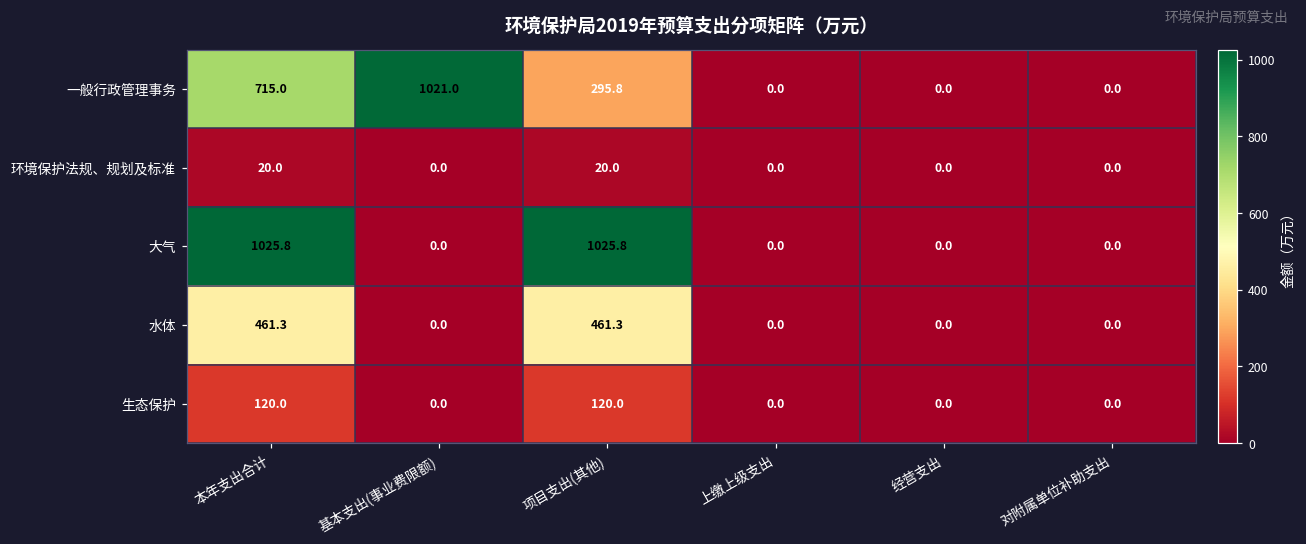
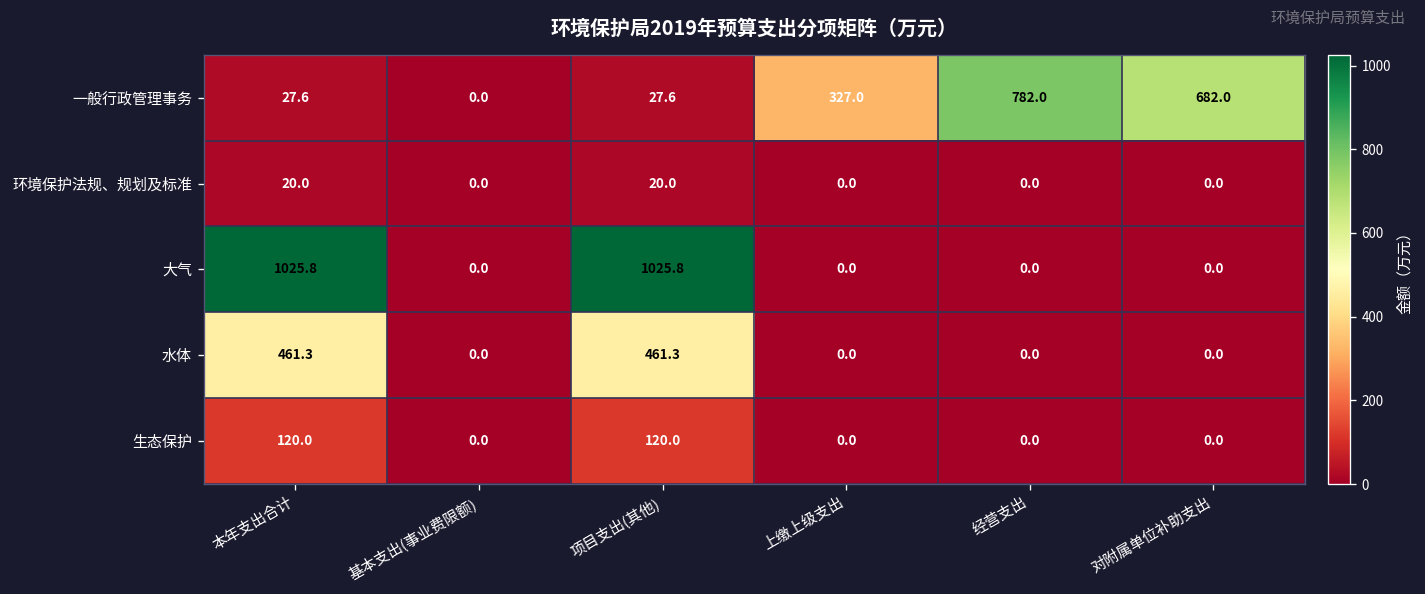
  {
    "一般行政管理事务": {
-     "本年支出合计": 715.0,
-     "基本支出(事业费限额)": 1021.0,
-     "项目支出(其他)": 295.8,
-     "上缴上级支出": 0.0,
-     "经营支出": 0.0,
-     "对附属单位补助支出": 0.0
+     "本年支出合计": 27.6,
+     "基本支出(事业费限额)": 0.0,
+     "项目支出(其他)": 27.6,
+     "上缴上级支出": 327.0,
+     "经营支出": 782.0,
+     "对附属单位补助支出": 682.0
    },
    "环境保护法规、规划及标准": {
      "本年支出合计": 20.0,
      "基本支出(事业费限额)": 0.0,
      "项目支出(其他)": 20.0,
      "上缴上级支出": 0.0,
      "经营支出": 0.0,
      "对附属单位补助支出": 0.0
    },
    "大气": {
      "本年支出合计": 1025.8,
      "基本支出(事业费限额)": 0.0,
      "项目支出(其他)": 1025.8,
      "上缴上级支出": 0.0,
      "经营支出": 0.0,
      "对附属单位补助支出": 0.0
    },
    "水体": {
      "本年支出合计": 461.3,
      "基本支出(事业费限额)": 0.0,
      "项目支出(其他)": 461.3,
      "上缴上级支出": 0.0,
      "经营支出": 0.0,
      "对附属单位补助支出": 0.0
    },
    "生态保护": {
      "本年支出合计": 120.0,
      "基本支出(事业费限额)": 0.0,
      "项目支出(其他)": 120.0,
      "上缴上级支出": 0.0,
      "经营支出": 0.0,
      "对附属单位补助支出": 0.0
    }
  }
